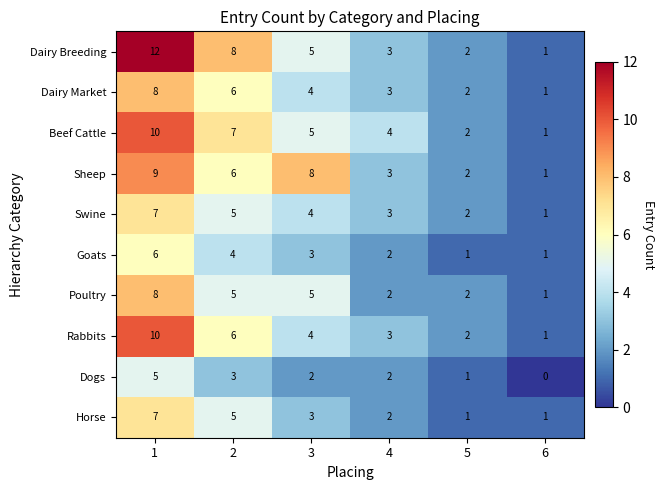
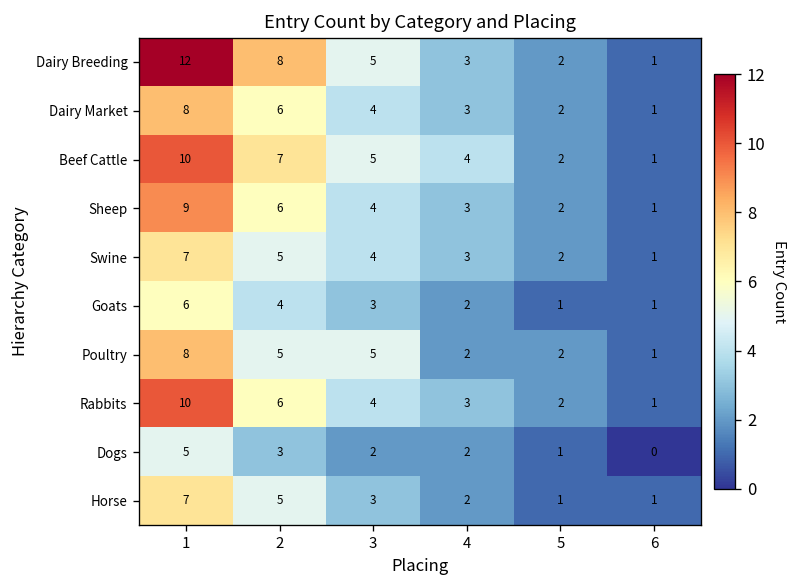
  {
    "Dairy Breeding": {
      "1": 12,
      "2": 8,
      "3": 5,
      "4": 3,
      "5": 2,
      "6": 1
    },
    "Dairy Market": {
      "1": 8,
      "2": 6,
      "3": 4,
      "4": 3,
      "5": 2,
      "6": 1
    },
    "Beef Cattle": {
      "1": 10,
      "2": 7,
      "3": 5,
      "4": 4,
      "5": 2,
      "6": 1
    },
    "Sheep": {
      "1": 9,
      "2": 6,
-     "3": 8,
+     "3": 4,
      "4": 3,
      "5": 2,
      "6": 1
    },
    "Swine": {
      "1": 7,
      "2": 5,
      "3": 4,
      "4": 3,
      "5": 2,
      "6": 1
    },
    "Goats": {
      "1": 6,
      "2": 4,
      "3": 3,
      "4": 2,
      "5": 1,
      "6": 1
    },
    "Poultry": {
      "1": 8,
      "2": 5,
      "3": 5,
      "4": 2,
      "5": 2,
      "6": 1
    },
    "Rabbits": {
      "1": 10,
      "2": 6,
      "3": 4,
      "4": 3,
      "5": 2,
      "6": 1
    },
    "Dogs": {
      "1": 5,
      "2": 3,
      "3": 2,
      "4": 2,
      "5": 1,
      "6": 0
    },
    "Horse": {
      "1": 7,
      "2": 5,
      "3": 3,
      "4": 2,
      "5": 1,
      "6": 1
    }
  }
